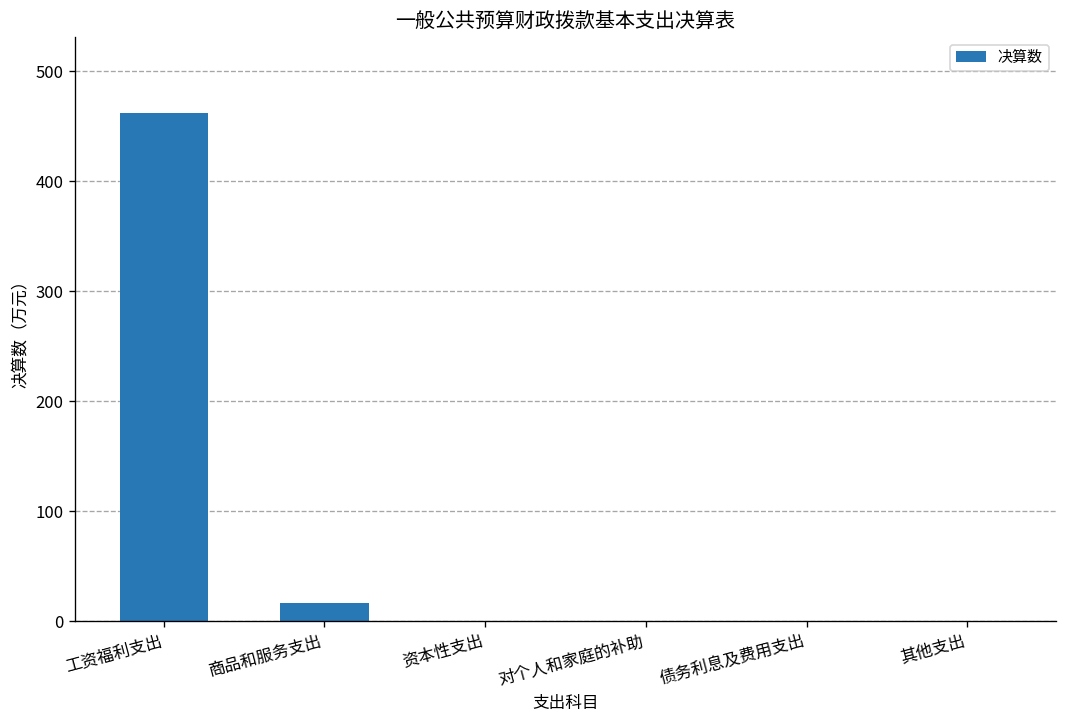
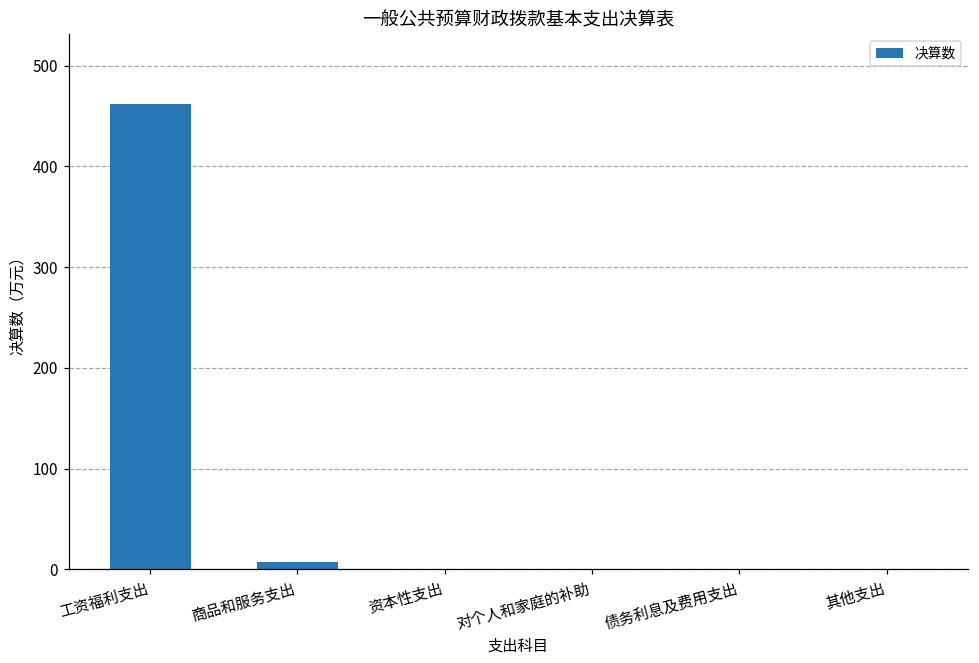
  {
    "工资福利支出": 460,
-   "商品和服务支出": 20,
+   "商品和服务支出": 10,
    "资本性支出": 0,
    "债务利息及费用支出": 0,
    "其他支出": 0
  }
